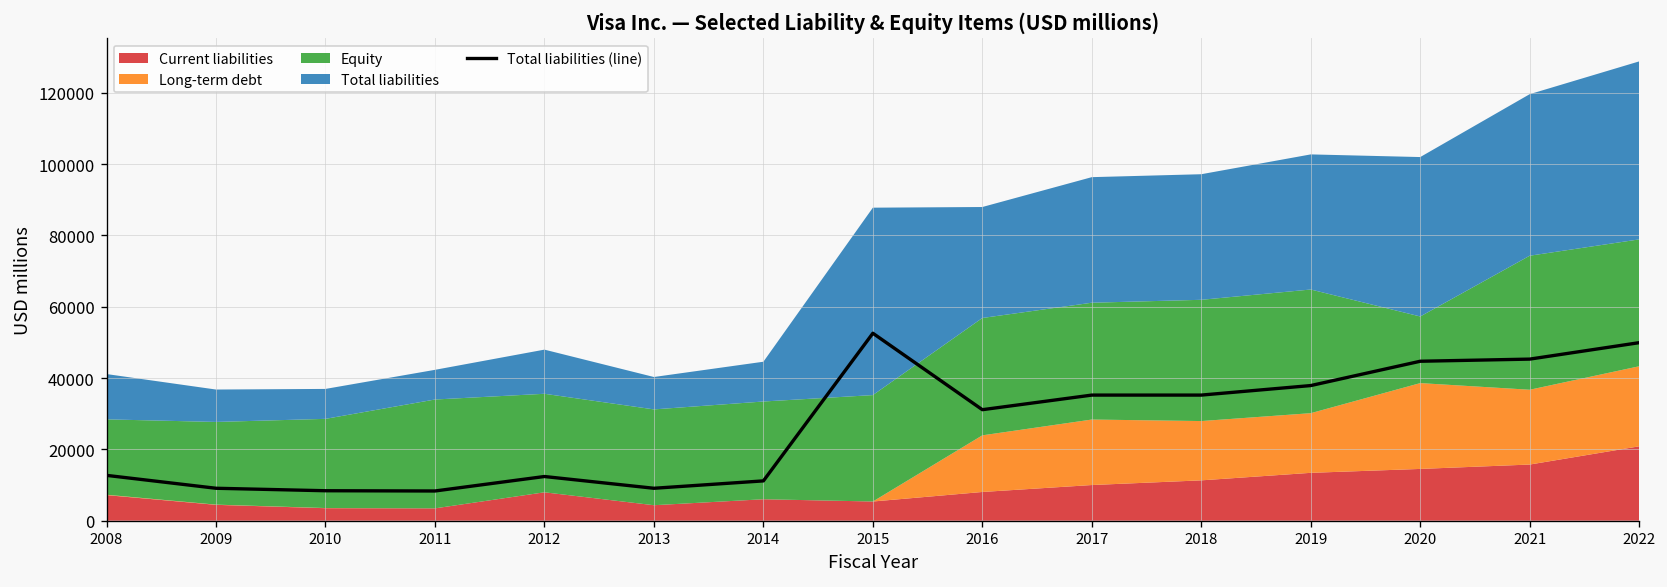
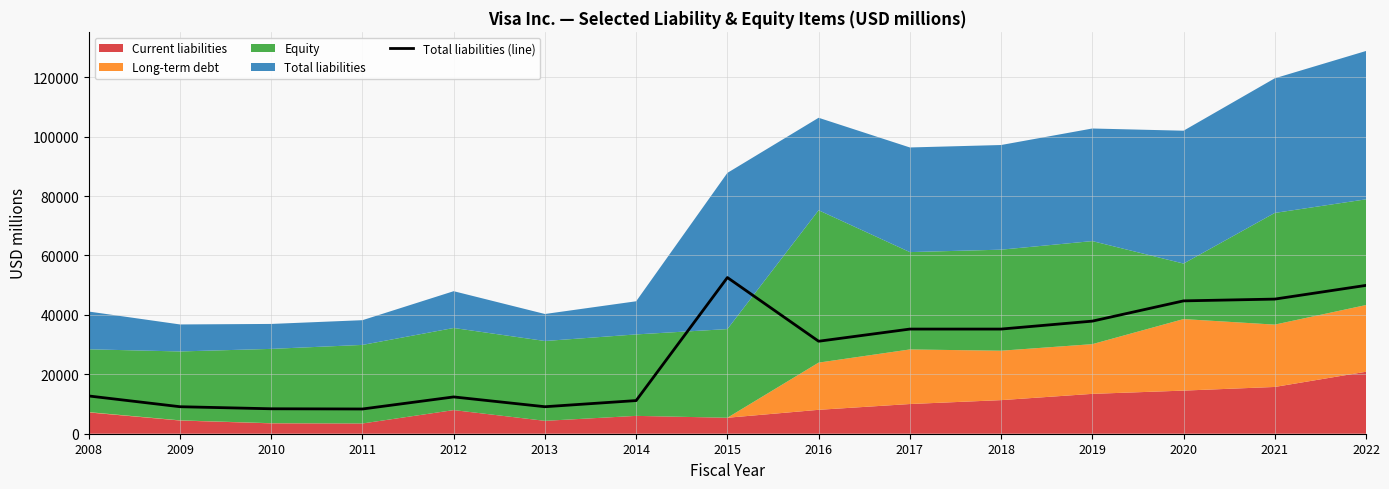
  {
    "Total liabilities (line)": {
      "2008": 13000,
      "2009": 9000,
      "2010": 8000,
      "2011": 8000,
      "2012": 12000,
      "2013": 9000,
      "2014": 11000,
      "2015": 53000,
      "2016": 31000,
      "2017": 35000,
      "2018": 35000,
      "2019": 38000,
      "2020": 45000,
      "2021": 45000,
      "2022": 50000
    },
    "Current liabilities": {
      "2016": 8000,
      "2017": 10000,
      "2018": 11000,
      "2019": 13000,
      "2020": 15000,
      "2021": 16000,
      "2022": 21000
    },
    "Long-term debt": {
      "2016": 16000,
      "2017": 18000,
      "2018": 17000,
      "2019": 17000,
      "2020": 24000,
      "2021": 21000,
      "2022": 22000
    },
    "Equity": {
      "2008": 21000,
      "2009": 23000,
      "2010": 25000,
-     "2011": 31000,
+     "2011": 26000,
      "2012": 28000,
      "2013": 27000,
      "2014": 27000,
      "2015": 30000,
-     "2016": 33000,
+     "2016": 51000,
      "2017": 33000,
      "2018": 34000,
      "2019": 35000,
      "2020": 19000,
      "2021": 38000,
      "2022": 36000
    },
    "Total liabilities": {
      "2008": 13000,
      "2009": 9000,
      "2010": 8000,
      "2011": 8000,
      "2012": 12000,
      "2013": 9000,
      "2014": 11000,
      "2015": 53000,
      "2016": 31000,
      "2017": 35000,
      "2018": 35000,
      "2019": 38000,
      "2020": 45000,
      "2021": 45000,
      "2022": 50000
    }
  }
